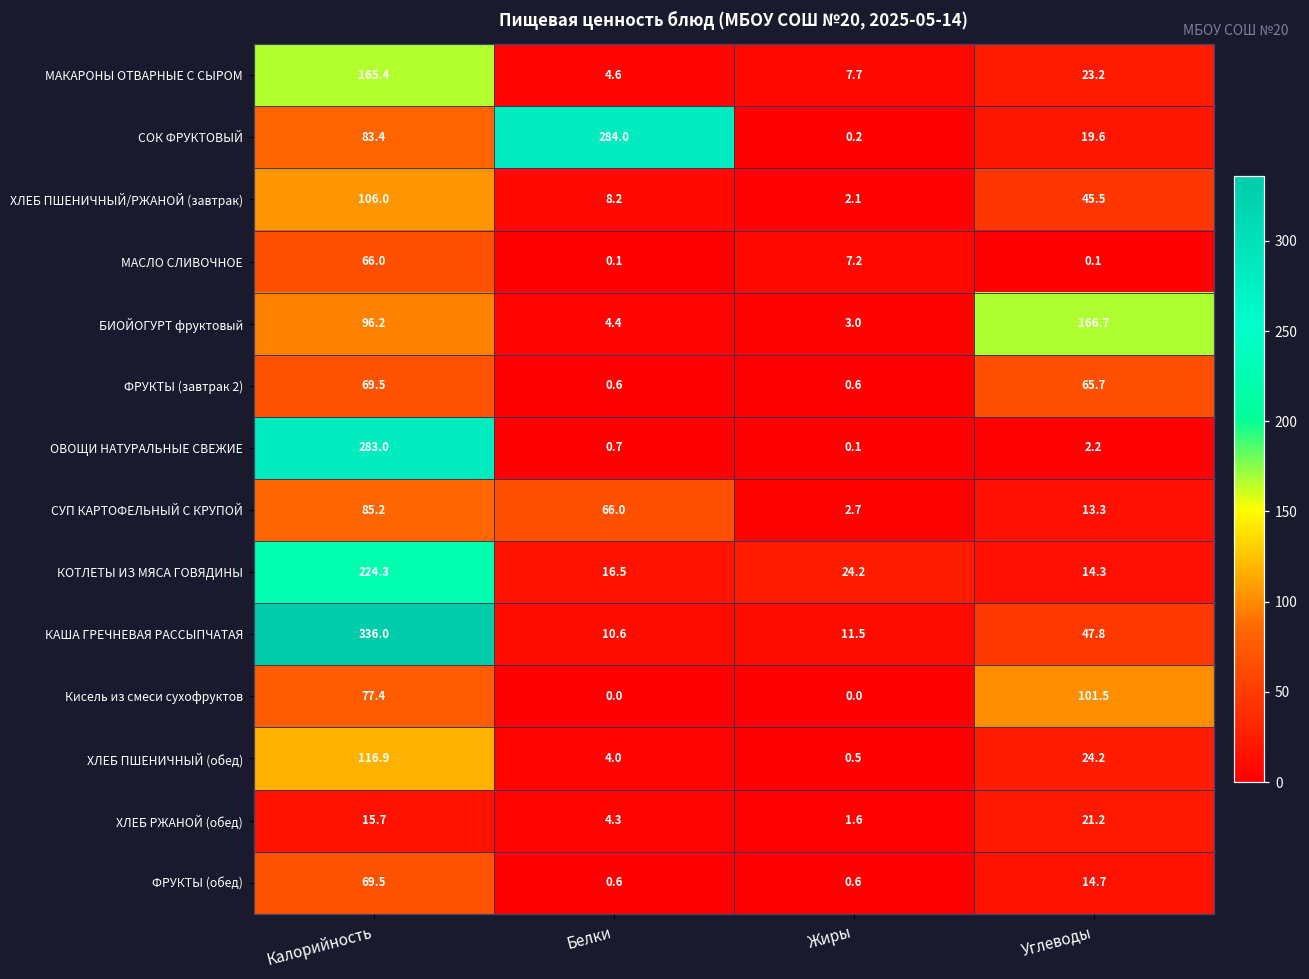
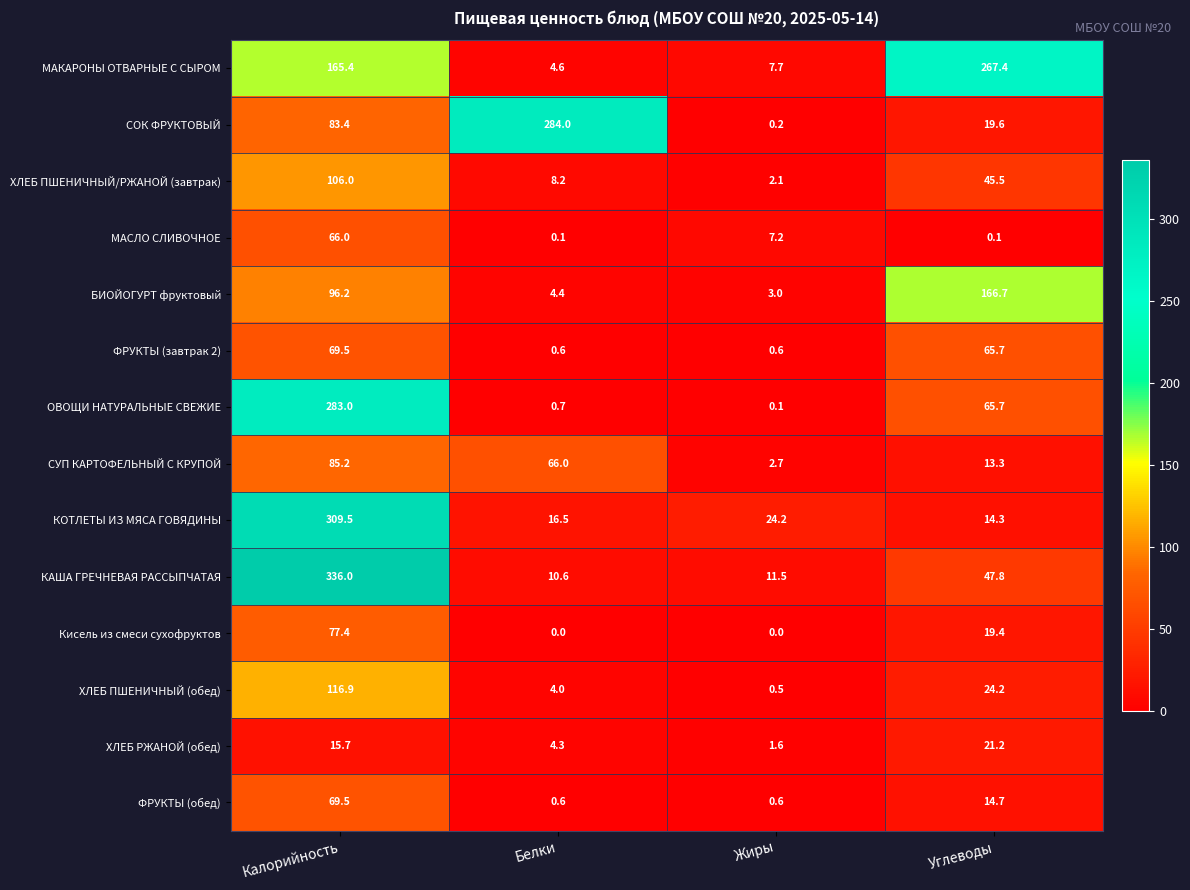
  {
    "МАКАРОНЫ ОТВАРНЫЕ С СЫРОМ": {
      "Калорийность": 165.4,
      "Белки": 4.6,
      "Жиры": 7.7,
-     "Углеводы": 23.2
+     "Углеводы": 267.4
    },
    "СОК ФРУКТОВЫЙ": {
      "Калорийность": 83.4,
      "Белки": 284.0,
      "Жиры": 0.2,
      "Углеводы": 19.6
    },
    "ХЛЕБ ПШЕНИЧНЫЙ/РЖАНОЙ (завтрак)": {
      "Калорийность": 106.0,
      "Белки": 8.2,
      "Жиры": 2.1,
      "Углеводы": 45.5
    },
    "МАСЛО СЛИВОЧНОЕ": {
      "Калорийность": 66.0,
      "Белки": 0.1,
      "Жиры": 7.2,
      "Углеводы": 0.1
    },
    "БИОЙОГУРТ фруктовый": {
      "Калорийность": 96.2,
      "Белки": 4.4,
      "Жиры": 3.0,
      "Углеводы": 166.7
    },
    "ФРУКТЫ (завтрак 2)": {
      "Калорийность": 69.5,
      "Белки": 0.6,
      "Жиры": 0.6,
      "Углеводы": 65.7
    },
    "ОВОЩИ НАТУРАЛЬНЫЕ СВЕЖИЕ": {
      "Калорийность": 283.0,
      "Белки": 0.7,
      "Жиры": 0.1,
-     "Углеводы": 2.2
+     "Углеводы": 65.7
    },
    "СУП КАРТОФЕЛЬНЫЙ С КРУПОЙ": {
      "Калорийность": 85.2,
      "Белки": 66.0,
      "Жиры": 2.7,
      "Углеводы": 13.3
    },
    "КОТЛЕТЫ ИЗ МЯСА ГОВЯДИНЫ": {
-     "Калорийность": 224.3,
+     "Калорийность": 309.5,
      "Белки": 16.5,
      "Жиры": 24.2,
      "Углеводы": 14.3
    },
    "КАША ГРЕЧНЕВАЯ РАССЫПЧАТАЯ": {
      "Калорийность": 336.0,
      "Белки": 10.6,
      "Жиры": 11.5,
      "Углеводы": 47.8
    },
    "Кисель из смеси сухофруктов": {
      "Калорийность": 77.4,
      "Белки": 0.0,
      "Жиры": 0.0,
-     "Углеводы": 101.5
+     "Углеводы": 19.4
    },
    "ХЛЕБ ПШЕНИЧНЫЙ (обед)": {
      "Калорийность": 116.9,
      "Белки": 4.0,
      "Жиры": 0.5,
      "Углеводы": 24.2
    },
    "ХЛЕБ РЖАНОЙ (обед)": {
      "Калорийность": 15.7,
      "Белки": 4.3,
      "Жиры": 1.6,
      "Углеводы": 21.2
    },
    "ФРУКТЫ (обед)": {
      "Калорийность": 69.5,
      "Белки": 0.6,
      "Жиры": 0.6,
      "Углеводы": 14.7
    }
  }
